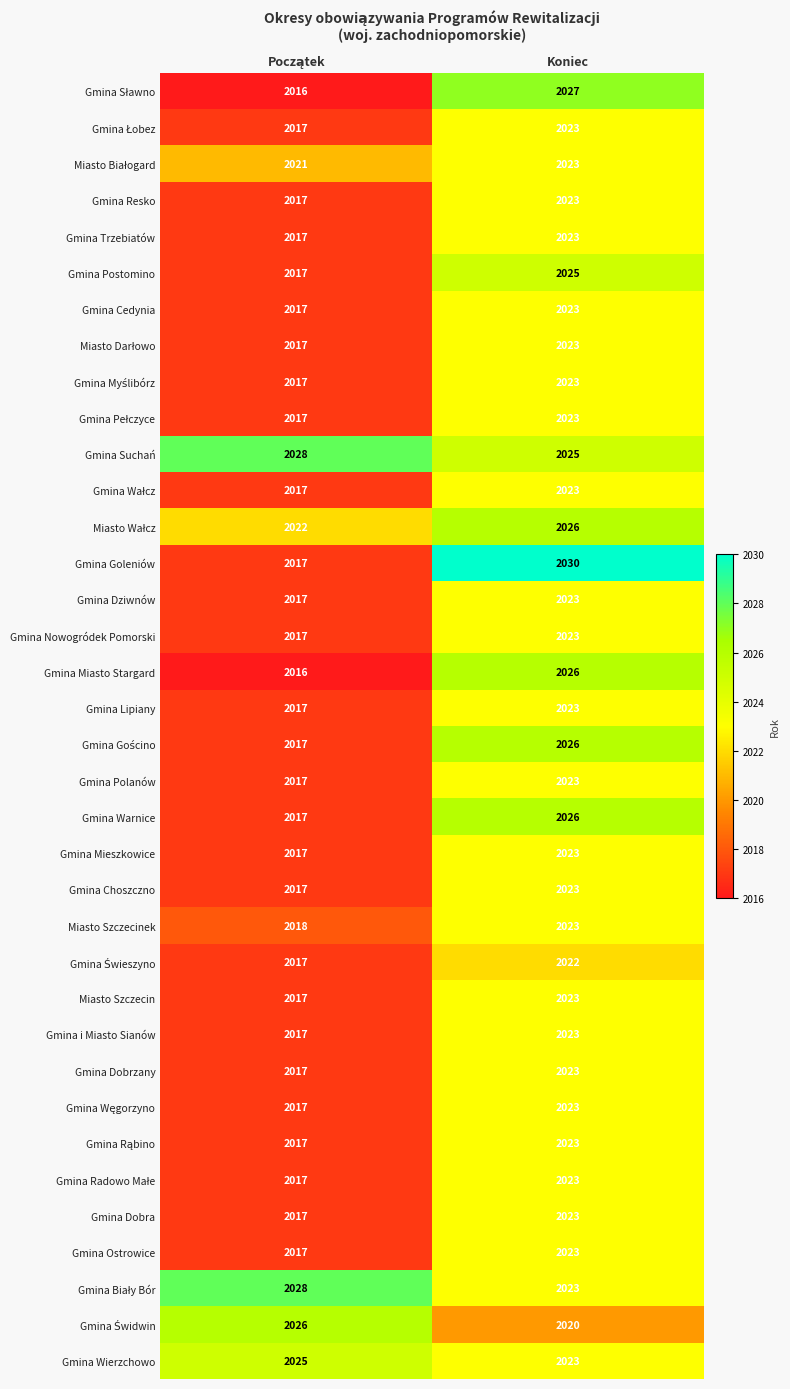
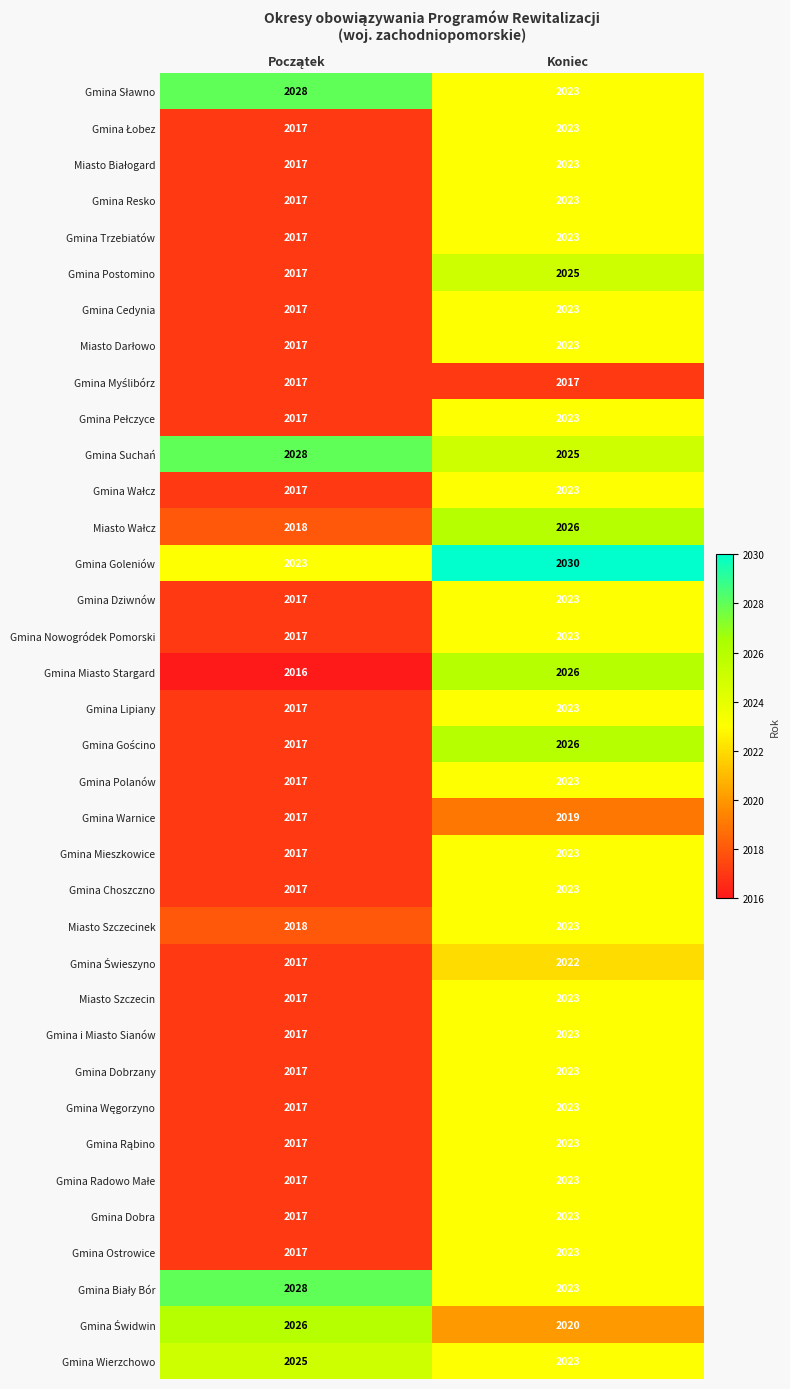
  {
    "Gmina Sławno": {
-     "Początek": 2016,
-     "Koniec": 2027
+     "Początek": 2028,
+     "Koniec": 2023
    },
    "Gmina Łobez": {
      "Początek": 2017,
      "Koniec": 2023
    },
    "Miasto Białogard": {
-     "Początek": 2021,
+     "Początek": 2017,
      "Koniec": 2023
    },
    "Gmina Resko": {
      "Początek": 2017,
      "Koniec": 2023
    },
    "Gmina Trzebiatów": {
      "Początek": 2017,
      "Koniec": 2023
    },
    "Gmina Postomino": {
      "Początek": 2017,
      "Koniec": 2025
    },
    "Gmina Cedynia": {
      "Początek": 2017,
      "Koniec": 2023
    },
    "Miasto Darłowo": {
      "Początek": 2017,
      "Koniec": 2023
    },
    "Gmina Myślibórz": {
      "Początek": 2017,
-     "Koniec": 2023
+     "Koniec": 2017
    },
    "Gmina Pełczyce": {
      "Początek": 2017,
      "Koniec": 2023
    },
    "Gmina Suchań": {
      "Początek": 2028,
      "Koniec": 2025
    },
    "Gmina Wałcz": {
      "Początek": 2017,
      "Koniec": 2023
    },
    "Miasto Wałcz": {
-     "Początek": 2022,
+     "Początek": 2018,
      "Koniec": 2026
    },
    "Gmina Goleniów": {
-     "Początek": 2017,
+     "Początek": 2023,
      "Koniec": 2030
    },
    "Gmina Dziwnów": {
      "Początek": 2017,
      "Koniec": 2023
    },
    "Gmina Nowogródek Pomorski": {
      "Początek": 2017,
      "Koniec": 2023
    },
    "Gmina Miasto Stargard": {
      "Początek": 2016,
      "Koniec": 2026
    },
    "Gmina Lipiany": {
      "Początek": 2017,
      "Koniec": 2023
    },
    "Gmina Gościno": {
      "Początek": 2017,
      "Koniec": 2026
    },
    "Gmina Polanów": {
      "Początek": 2017,
      "Koniec": 2023
    },
    "Gmina Warnice": {
      "Początek": 2017,
-     "Koniec": 2026
+     "Koniec": 2019
    },
    "Gmina Mieszkowice": {
      "Początek": 2017,
      "Koniec": 2023
    },
    "Gmina Choszczno": {
      "Początek": 2017,
      "Koniec": 2023
    },
    "Miasto Szczecinek": {
      "Początek": 2018,
      "Koniec": 2023
    },
    "Gmina Świeszyno": {
      "Początek": 2017,
      "Koniec": 2022
    },
    "Miasto Szczecin": {
      "Początek": 2017,
      "Koniec": 2023
    },
    "Gmina i Miasto Sianów": {
      "Początek": 2017,
      "Koniec": 2023
    },
    "Gmina Dobrzany": {
      "Początek": 2017,
      "Koniec": 2023
    },
    "Gmina Węgorzyno": {
      "Początek": 2017,
      "Koniec": 2023
    },
    "Gmina Rąbino": {
      "Początek": 2017,
      "Koniec": 2023
    },
    "Gmina Radowo Małe": {
      "Początek": 2017,
      "Koniec": 2023
    },
    "Gmina Dobra": {
      "Początek": 2017,
      "Koniec": 2023
    },
    "Gmina Ostrowice": {
      "Początek": 2017,
      "Koniec": 2023
    },
    "Gmina Biały Bór": {
      "Początek": 2028,
      "Koniec": 2023
    },
    "Gmina Świdwin": {
      "Początek": 2026,
      "Koniec": 2020
    },
    "Gmina Wierzchowo": {
      "Początek": 2025,
      "Koniec": 2023
    }
  }
